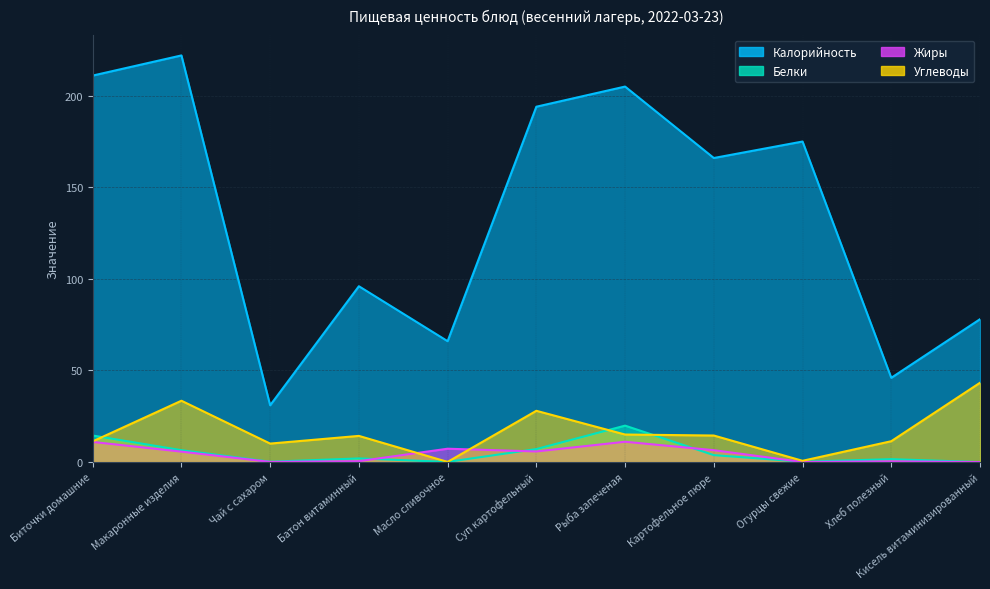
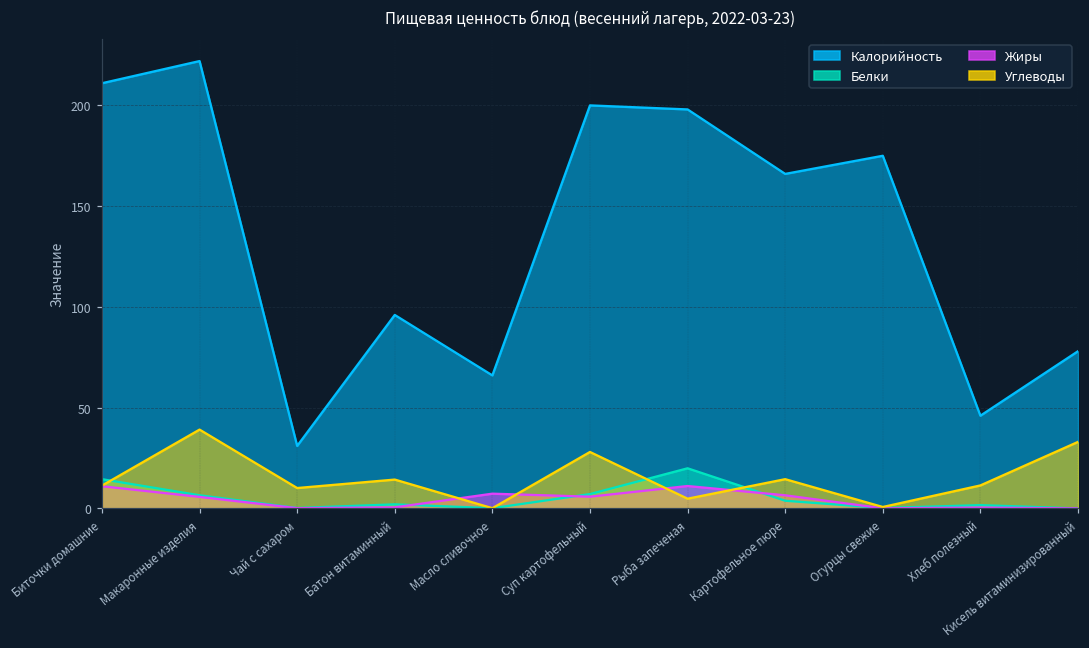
  {
    "Калорийность": {
      "Биточки домашние": 211,
      "Макаронные изделия": 222,
      "Чай с сахаром": 31,
      "Батон витаминный": 96,
      "Масло сливочное": 66,
-     "Суп картофельный": 194,
-     "Рыба запеченая": 205,
+     "Суп картофельный": 200,
+     "Рыба запеченая": 198,
      "Картофельное пюре": 166,
      "Огурцы свежие": 175,
      "Хлеб полезный": 46,
      "Кисель витаминизированный": 78
    },
    "Белки": {
      "Биточки домашние": 15,
      "Батон витаминный": 2,
      "Рыба запеченая": 20,
      "Картофельное пюре": 4
    },
    "Жиры": {
      "Батон витаминный": 1,
      "Масло сливочное": 7,
      "Рыба запеченая": 11,
      "Картофельное пюре": 7
    },
    "Углеводы": {
-     "Макаронные изделия": 34,
+     "Макаронные изделия": 39,
      "Чай с сахаром": 10,
      "Батон витаминный": 14,
      "Суп картофельный": 28,
-     "Рыба запеченая": 15,
+     "Рыба запеченая": 5,
      "Картофельное пюре": 15,
      "Хлеб полезный": 11,
-     "Кисель витаминизированный": 43
+     "Кисель витаминизированный": 33
    }
  }
